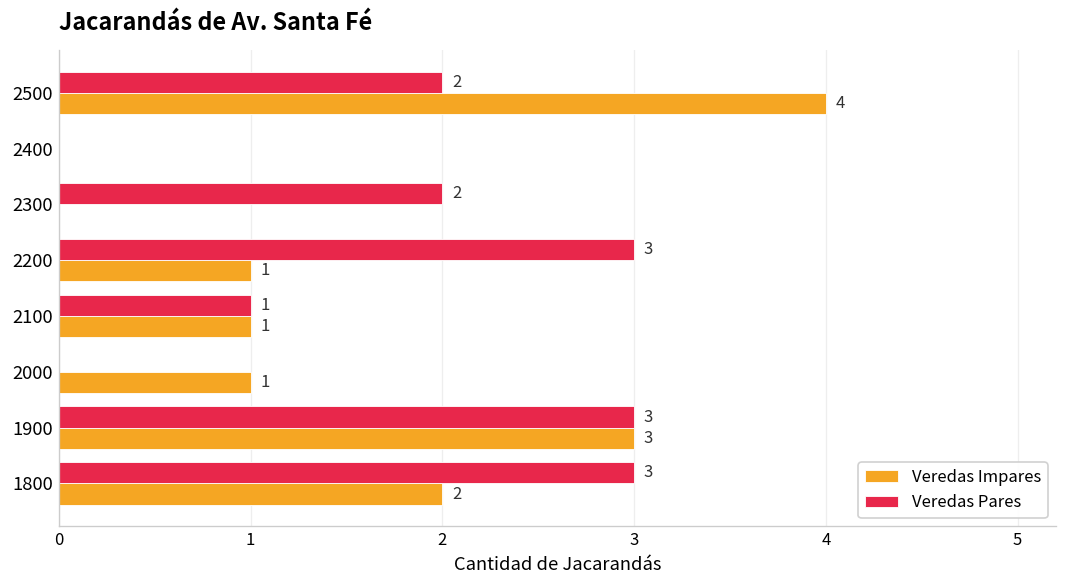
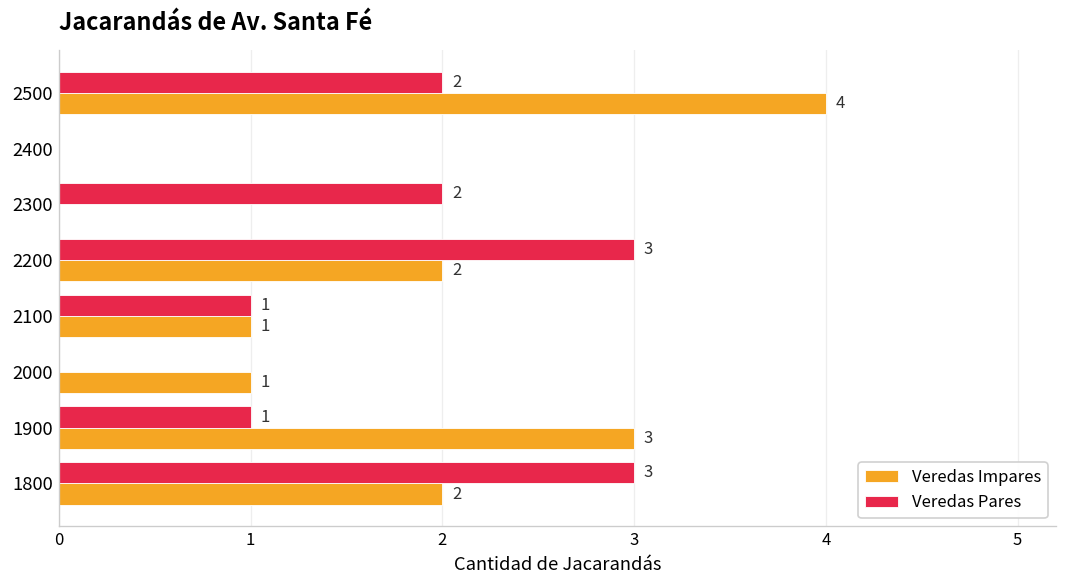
  {
    "Veredas Impares": {
      "2500": 4,
-     "2200": 1,
+     "2200": 2,
      "2100": 1,
      "2000": 1,
      "1900": 3,
      "1800": 2
    },
    "Veredas Pares": {
      "2500": 2,
      "2300": 2,
      "2200": 3,
      "2100": 1,
-     "1900": 3,
+     "1900": 1,
      "1800": 3
    }
  }
